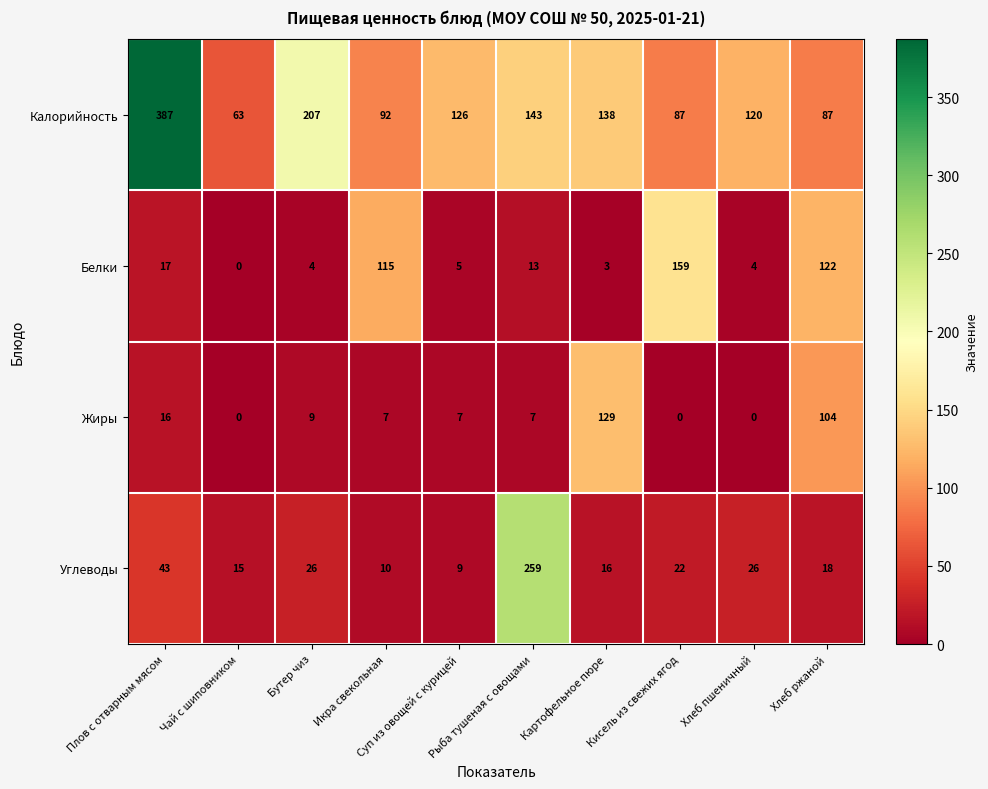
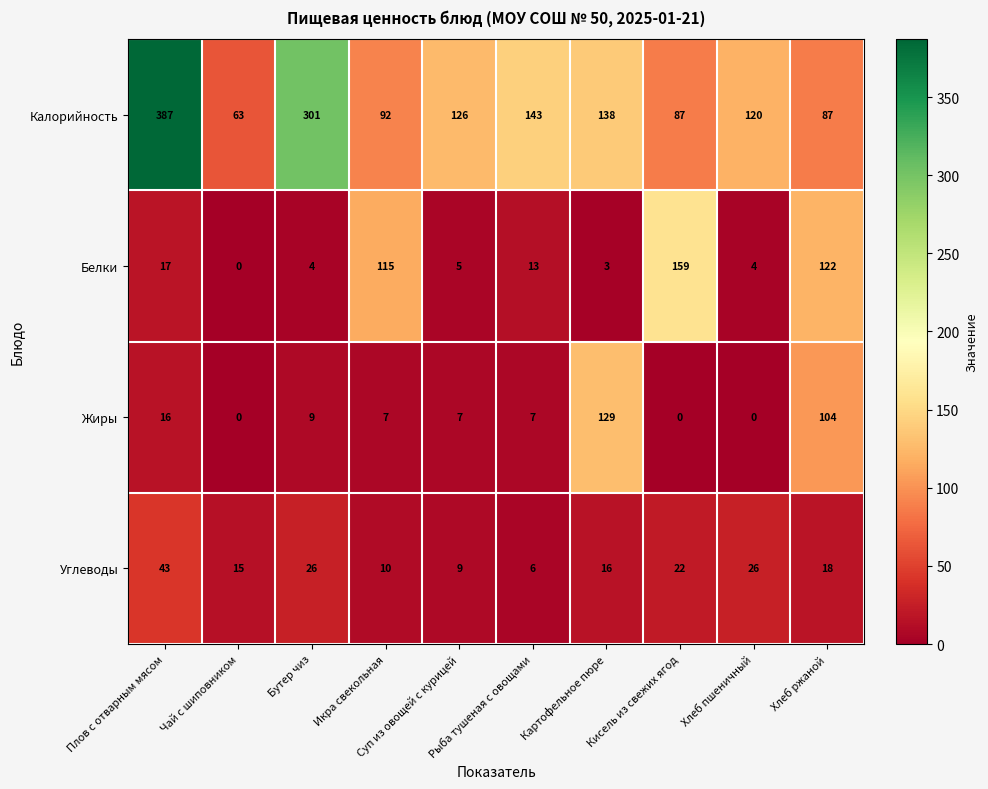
  {
    "Калорийность": {
      "Плов с отварным мясом": 387,
      "Чай с шиповником": 63,
-     "Бутер чиз": 207,
+     "Бутер чиз": 301,
      "Икра свекольная": 92,
      "Суп из овощей с курицей": 126,
      "Рыба тушеная с овощами": 143,
      "Картофельное пюре": 138,
      "Кисель из свежих ягод": 87,
      "Хлеб пшеничный": 120,
      "Хлеб ржаной": 87
    },
    "Белки": {
      "Плов с отварным мясом": 17,
      "Чай с шиповником": 0,
      "Бутер чиз": 4,
      "Икра свекольная": 115,
      "Суп из овощей с курицей": 5,
      "Рыба тушеная с овощами": 13,
      "Картофельное пюре": 3,
      "Кисель из свежих ягод": 159,
      "Хлеб пшеничный": 4,
      "Хлеб ржаной": 122
    },
    "Жиры": {
      "Плов с отварным мясом": 16,
      "Чай с шиповником": 0,
      "Бутер чиз": 9,
      "Икра свекольная": 7,
      "Суп из овощей с курицей": 7,
      "Рыба тушеная с овощами": 7,
      "Картофельное пюре": 129,
      "Кисель из свежих ягод": 0,
      "Хлеб пшеничный": 0,
      "Хлеб ржаной": 104
    },
    "Углеводы": {
      "Плов с отварным мясом": 43,
      "Чай с шиповником": 15,
      "Бутер чиз": 26,
      "Икра свекольная": 10,
      "Суп из овощей с курицей": 9,
-     "Рыба тушеная с овощами": 259,
+     "Рыба тушеная с овощами": 6,
      "Картофельное пюре": 16,
      "Кисель из свежих ягод": 22,
      "Хлеб пшеничный": 26,
      "Хлеб ржаной": 18
    }
  }
